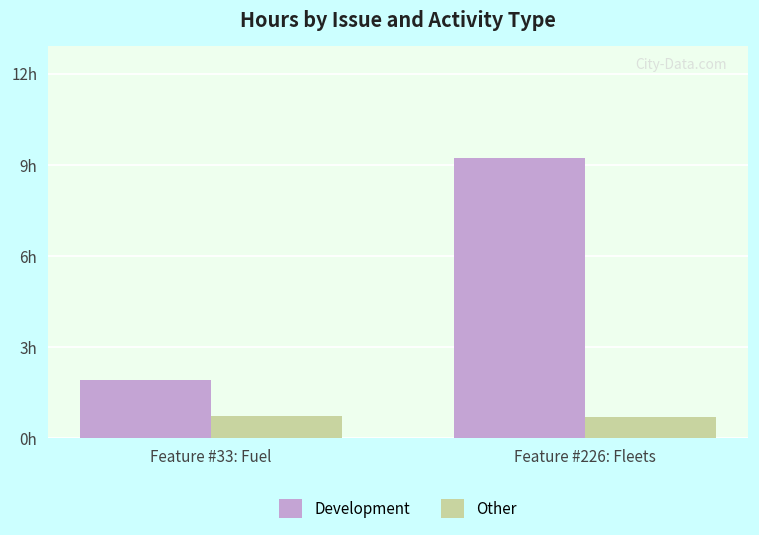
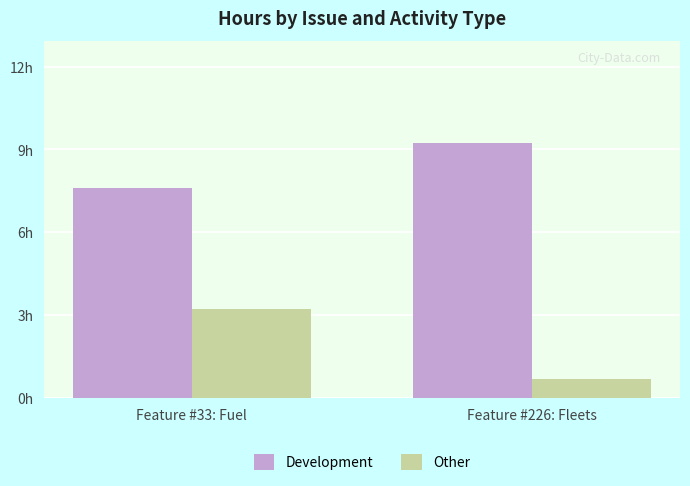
  {
    "Development": {
-     "Feature #33: Fuel": "1.9h",
+     "Feature #33: Fuel": "7.6h",
      "Feature #226: Fleets": "9.3h"
    },
    "Other": {
-     "Feature #33: Fuel": "0.8h",
+     "Feature #33: Fuel": "3.2h",
      "Feature #226: Fleets": "0.7h"
    }
  }
